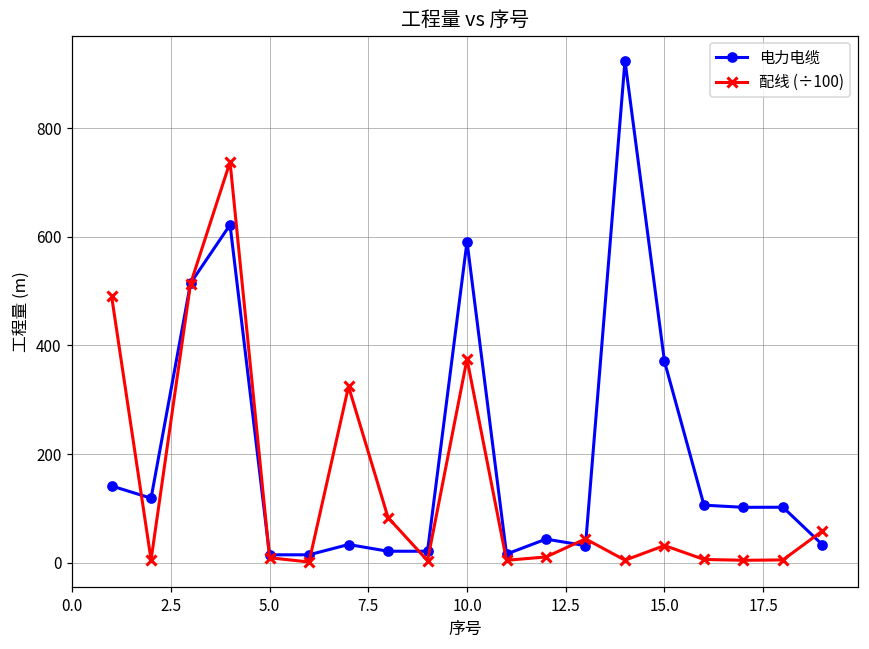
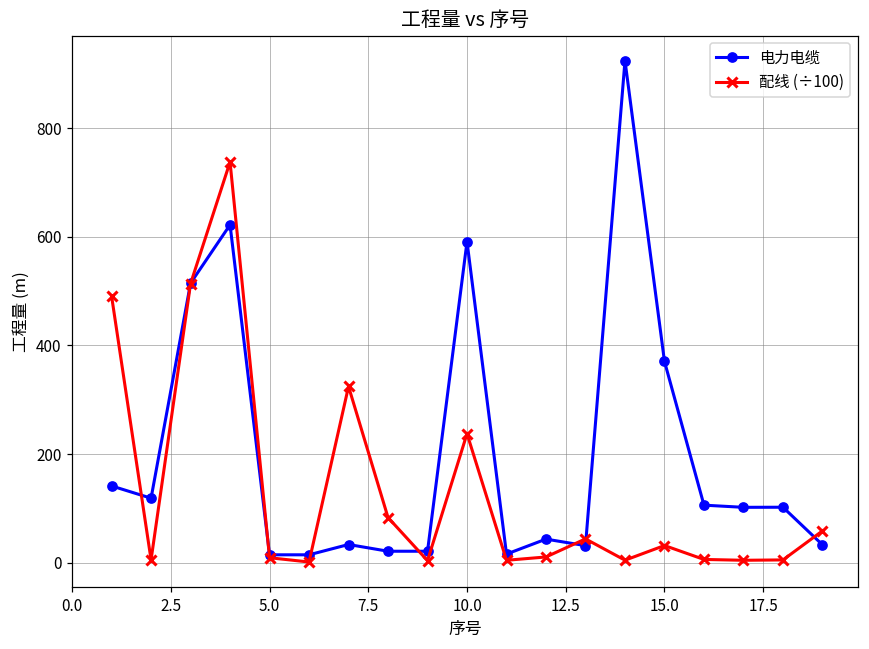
  {
    "电力电缆": {
      "5.0": 10,
      "10.0": 590,
      "15.0": 370
    },
    "配线 (÷100)": {
      "5.0": 10,
-     "10.0": 370,
+     "10.0": 240,
      "15.0": 30
    }
  }
